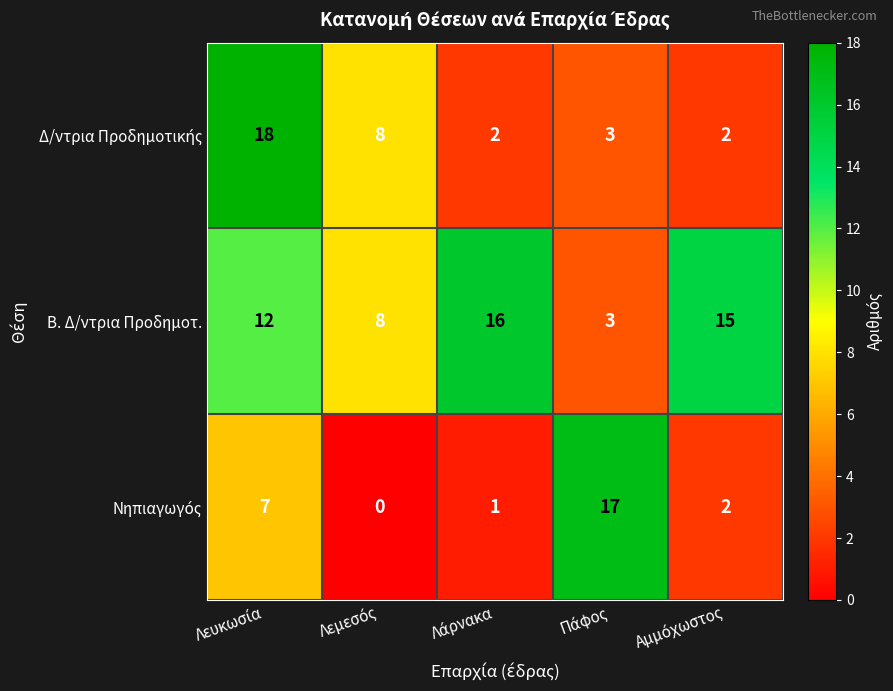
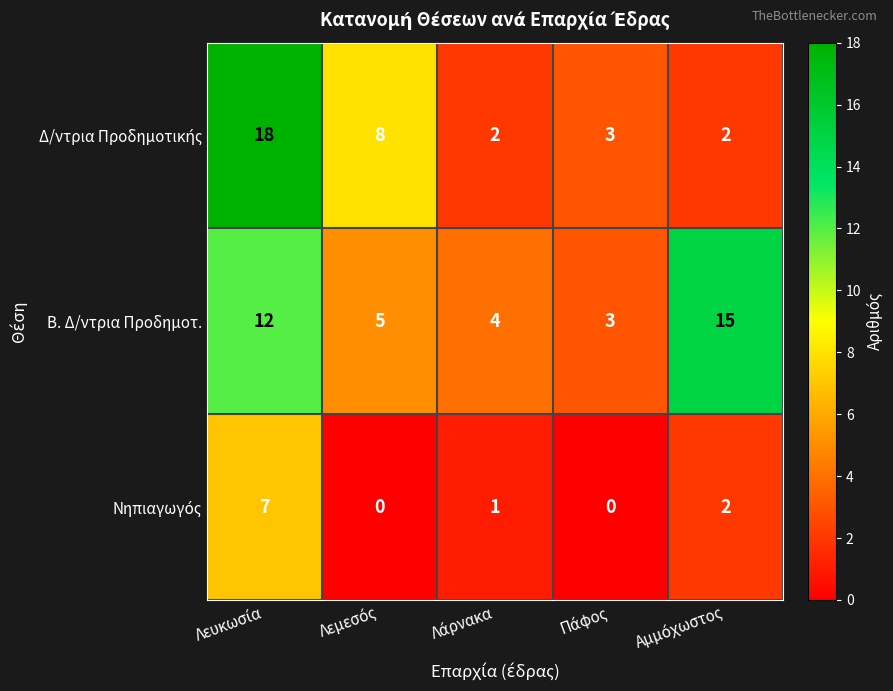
  {
    "Δ/ντρια Προδημοτικής": {
      "Λευκωσία": 18,
      "Λεμεσός": 8,
      "Λάρνακα": 2,
      "Πάφος": 3,
      "Αμμόχωστος": 2
    },
    "Β. Δ/ντρια Προδημοτ.": {
      "Λευκωσία": 12,
-     "Λεμεσός": 8,
-     "Λάρνακα": 16,
+     "Λεμεσός": 5,
+     "Λάρνακα": 4,
      "Πάφος": 3,
      "Αμμόχωστος": 15
    },
    "Νηπιαγωγός": {
      "Λευκωσία": 7,
      "Λεμεσός": 0,
      "Λάρνακα": 1,
-     "Πάφος": 17,
+     "Πάφος": 0,
      "Αμμόχωστος": 2
    }
  }
